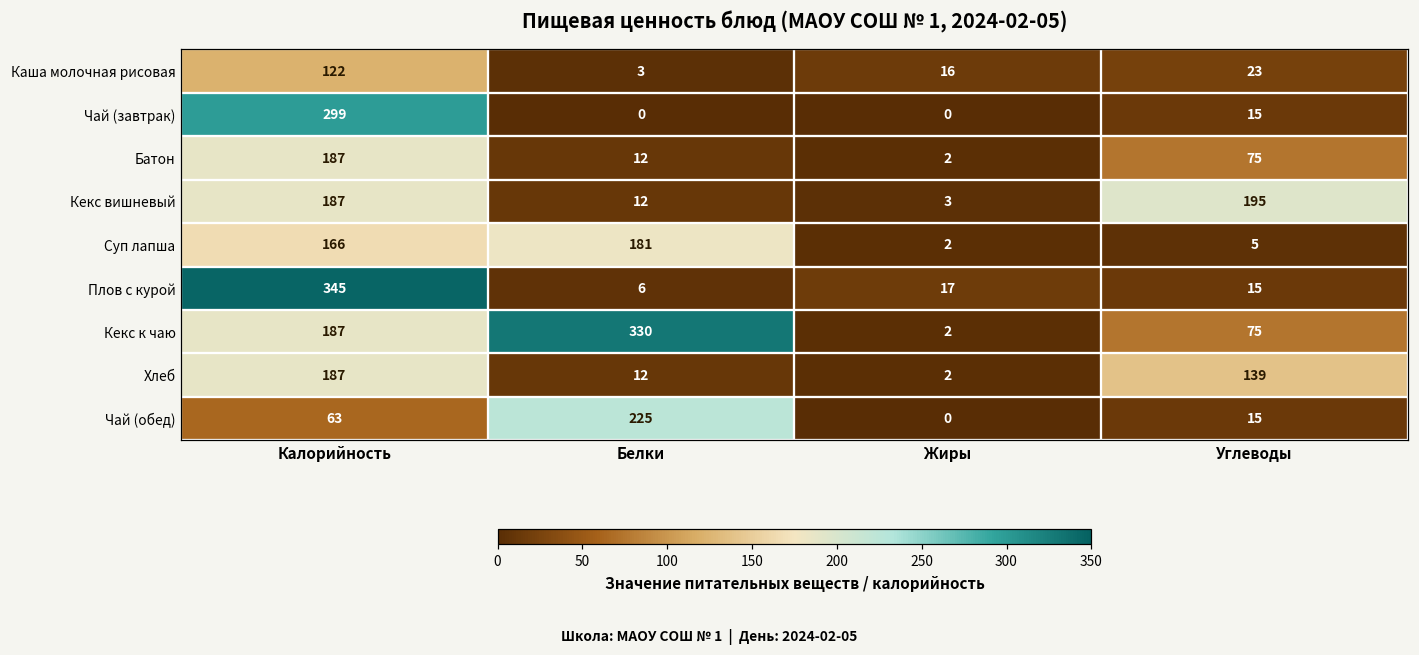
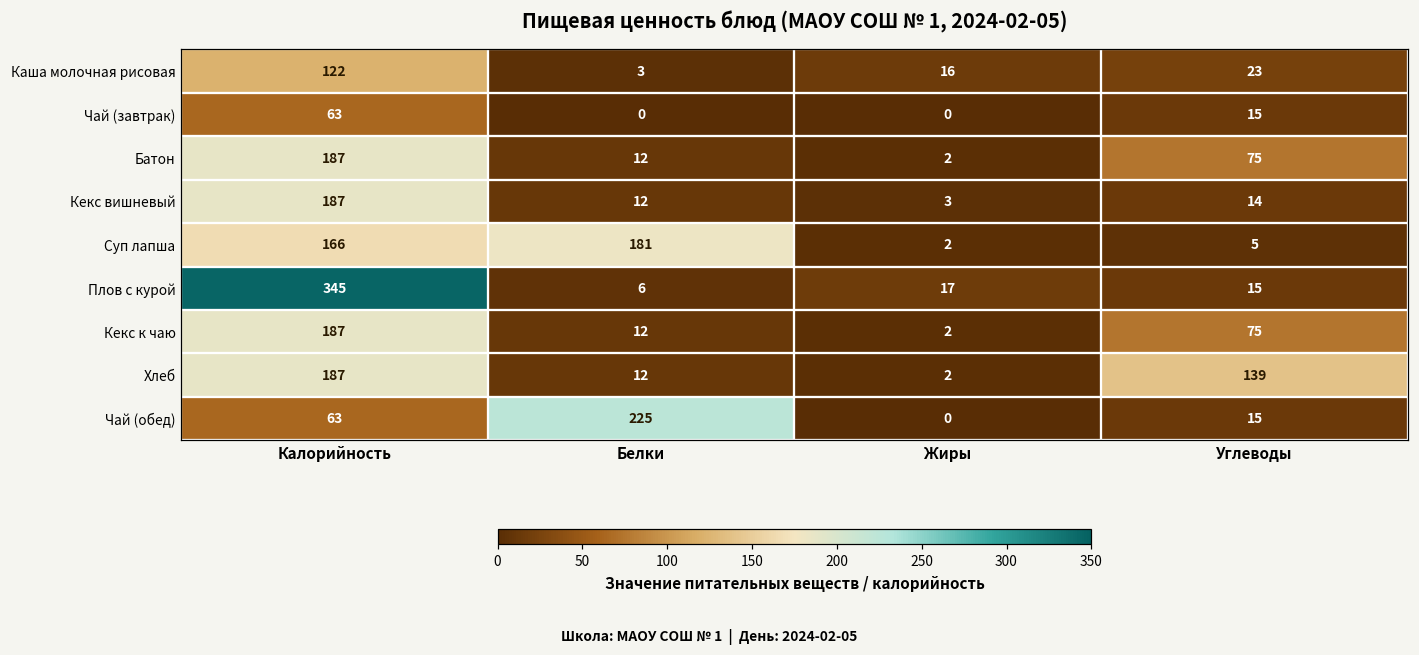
  {
    "Каша молочная рисовая": {
      "Калорийность": 122,
      "Белки": 3,
      "Жиры": 16,
      "Углеводы": 23
    },
    "Чай (завтрак)": {
-     "Калорийность": 299,
+     "Калорийность": 63,
      "Белки": 0,
      "Жиры": 0,
      "Углеводы": 15
    },
    "Батон": {
      "Калорийность": 187,
      "Белки": 12,
      "Жиры": 2,
      "Углеводы": 75
    },
    "Кекс вишневый": {
      "Калорийность": 187,
      "Белки": 12,
      "Жиры": 3,
-     "Углеводы": 195
+     "Углеводы": 14
    },
    "Суп лапша": {
      "Калорийность": 166,
      "Белки": 181,
      "Жиры": 2,
      "Углеводы": 5
    },
    "Плов с курой": {
      "Калорийность": 345,
      "Белки": 6,
      "Жиры": 17,
      "Углеводы": 15
    },
    "Кекс к чаю": {
      "Калорийность": 187,
-     "Белки": 330,
+     "Белки": 12,
      "Жиры": 2,
      "Углеводы": 75
    },
    "Хлеб": {
      "Калорийность": 187,
      "Белки": 12,
      "Жиры": 2,
      "Углеводы": 139
    },
    "Чай (обед)": {
      "Калорийность": 63,
      "Белки": 225,
      "Жиры": 0,
      "Углеводы": 15
    }
  }
